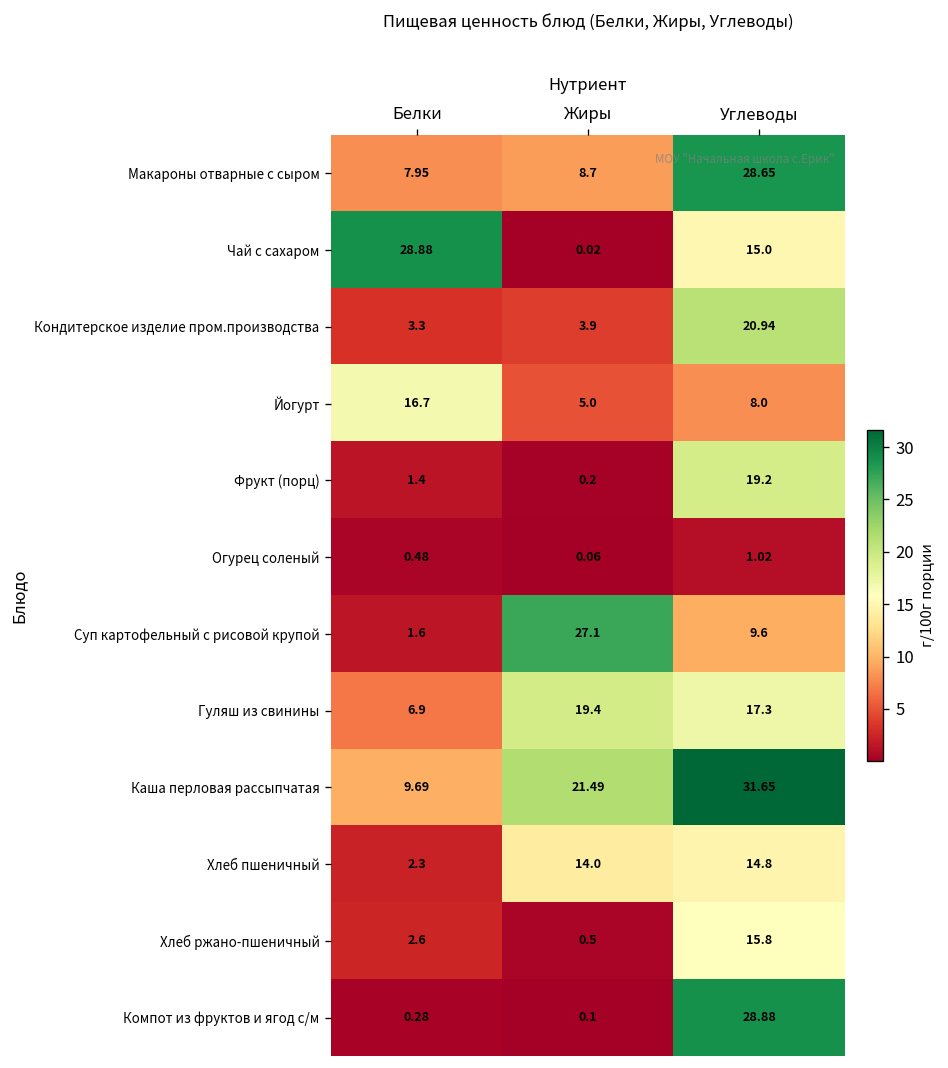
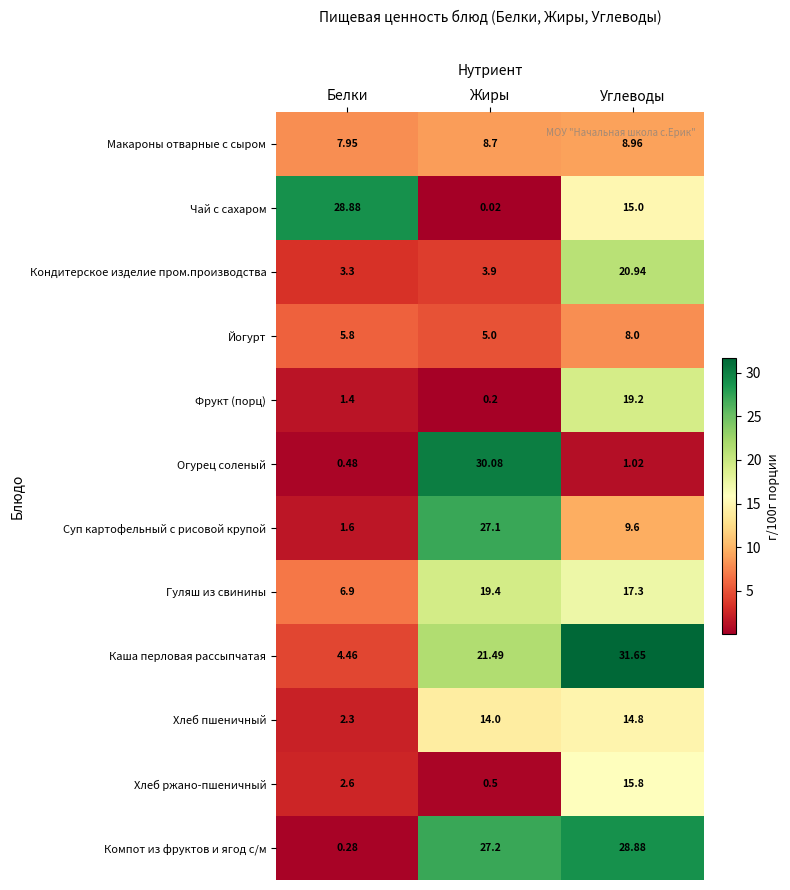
  {
    "Макароны отварные с сыром": {
      "Белки": 7.95,
      "Жиры": 8.7,
-     "Углеводы": 28.65
+     "Углеводы": 8.96
    },
    "Чай с сахаром": {
      "Белки": 28.88,
      "Жиры": 0.02,
      "Углеводы": 15.0
    },
    "Кондитерское изделие пром.производства": {
      "Белки": 3.3,
      "Жиры": 3.9,
      "Углеводы": 20.94
    },
    "Йогурт": {
-     "Белки": 16.7,
+     "Белки": 5.8,
      "Жиры": 5.0,
      "Углеводы": 8.0
    },
    "Фрукт (порц)": {
      "Белки": 1.4,
      "Жиры": 0.2,
      "Углеводы": 19.2
    },
    "Огурец соленый": {
      "Белки": 0.48,
-     "Жиры": 0.06,
+     "Жиры": 30.08,
      "Углеводы": 1.02
    },
    "Суп картофельный с рисовой крупой": {
      "Белки": 1.6,
      "Жиры": 27.1,
      "Углеводы": 9.6
    },
    "Гуляш из свинины": {
      "Белки": 6.9,
      "Жиры": 19.4,
      "Углеводы": 17.3
    },
    "Каша перловая рассыпчатая": {
-     "Белки": 9.69,
+     "Белки": 4.46,
      "Жиры": 21.49,
      "Углеводы": 31.65
    },
    "Хлеб пшеничный": {
      "Белки": 2.3,
      "Жиры": 14.0,
      "Углеводы": 14.8
    },
    "Хлеб ржано-пшеничный": {
      "Белки": 2.6,
      "Жиры": 0.5,
      "Углеводы": 15.8
    },
    "Компот из фруктов и ягод с/м": {
      "Белки": 0.28,
-     "Жиры": 0.1,
+     "Жиры": 27.2,
      "Углеводы": 28.88
    }
  }
